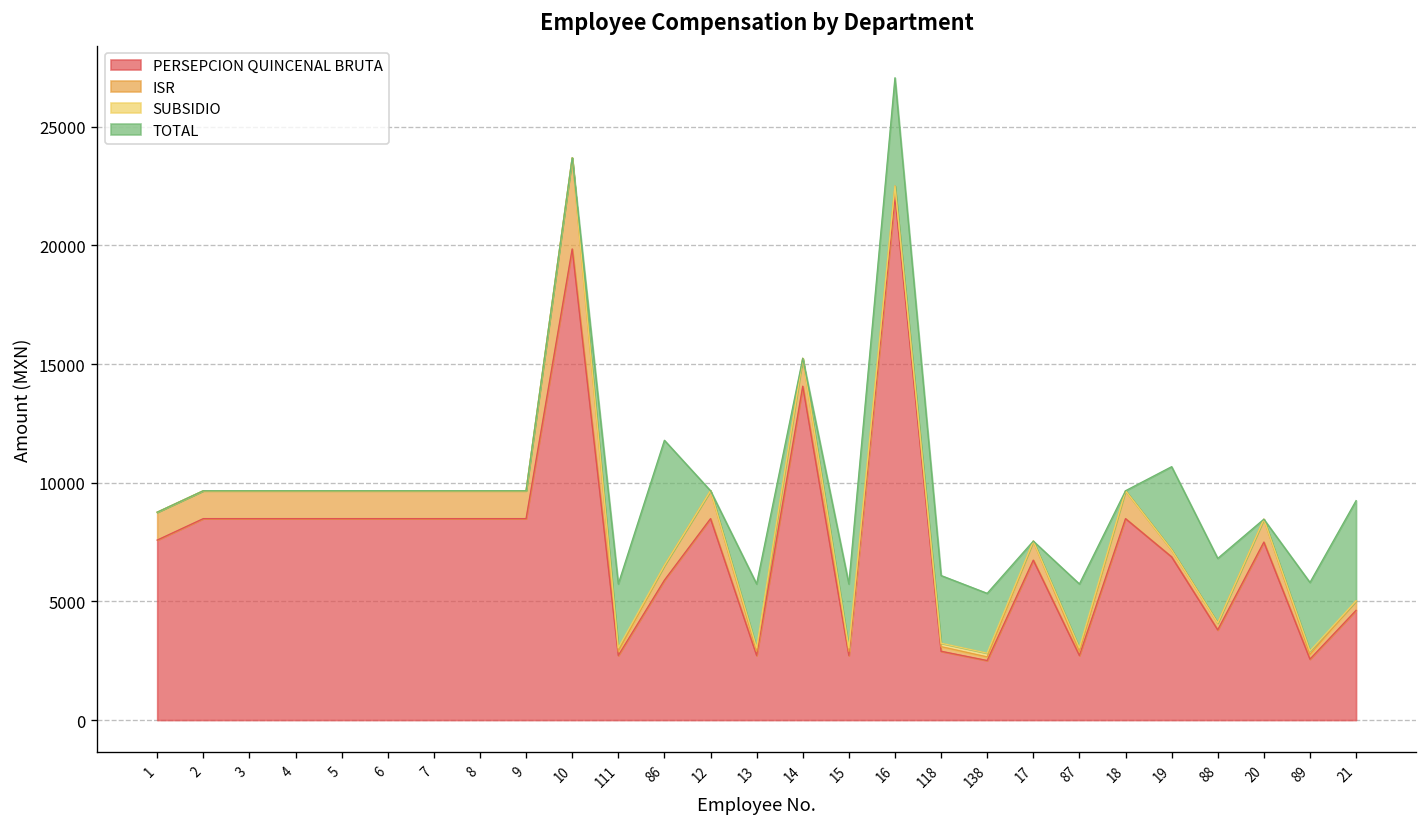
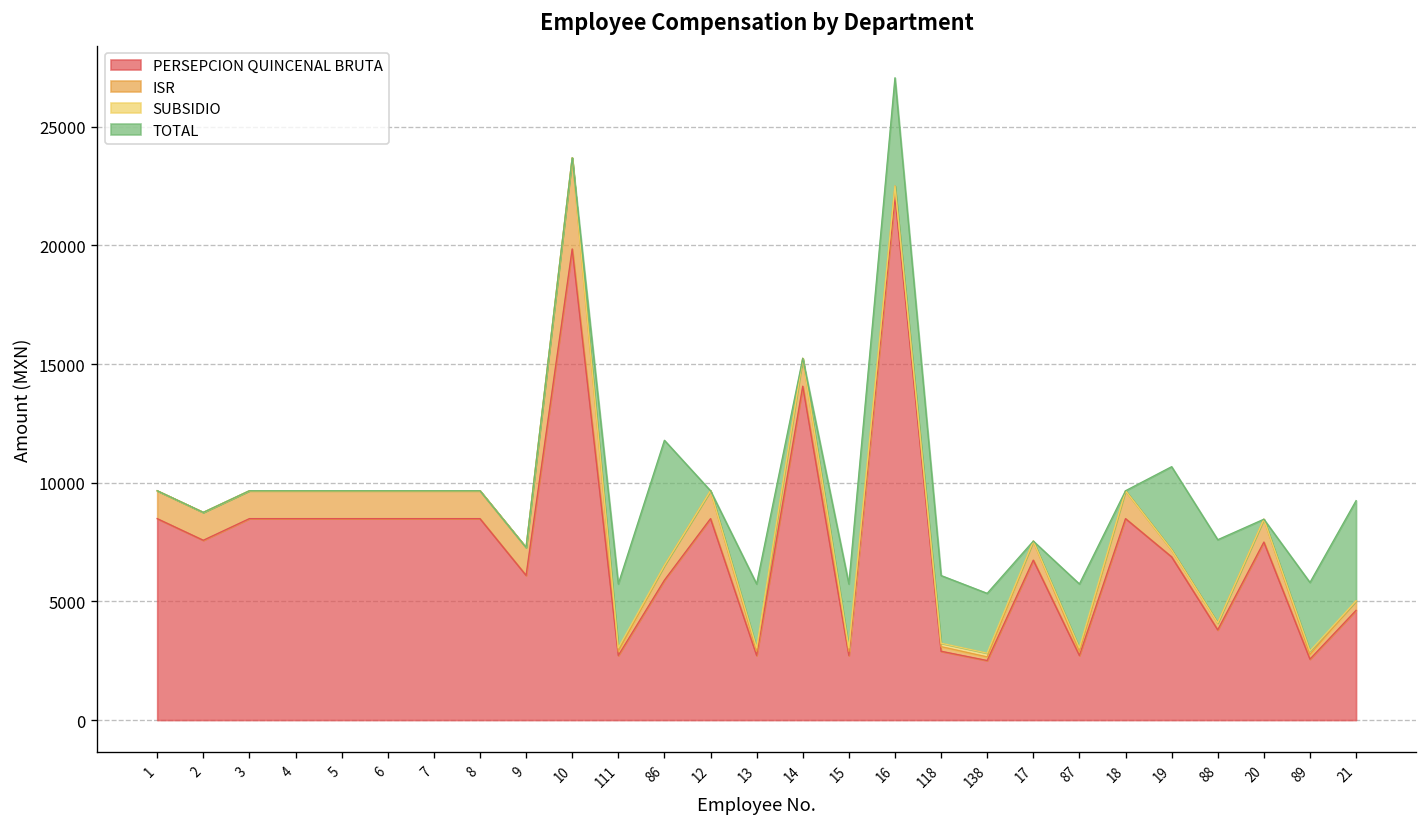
  {
    "PERSEPCION QUINCENAL BRUTA": {
-     "1": 7600,
-     "2": 8500,
+     "1": 8500,
+     "2": 7600,
      "3": 8500,
      "4": 8500,
      "5": 8500,
      "6": 8500,
      "7": 8500,
      "8": 8500,
-     "9": 8500,
+     "9": 6100,
      "10": 19900,
      "111": 2700,
      "86": 5900,
      "12": 8500,
      "13": 2700,
      "14": 14100,
      "15": 2700,
      "16": 22000,
      "118": 2900,
      "138": 2500,
      "17": 6700,
      "87": 2700,
      "18": 8500,
      "19": 6900,
      "88": 3800,
      "20": 7500,
      "89": 2600,
      "21": 4600
    },
    "TOTAL": {
      "111": 2700,
      "86": 5300,
      "13": 2700,
      "15": 2700,
      "16": 4600,
      "118": 2900,
      "138": 2500,
      "87": 2700,
      "19": 3500,
-     "88": 2700,
+     "88": 3500,
      "89": 2900,
      "21": 4200
    }
  }
